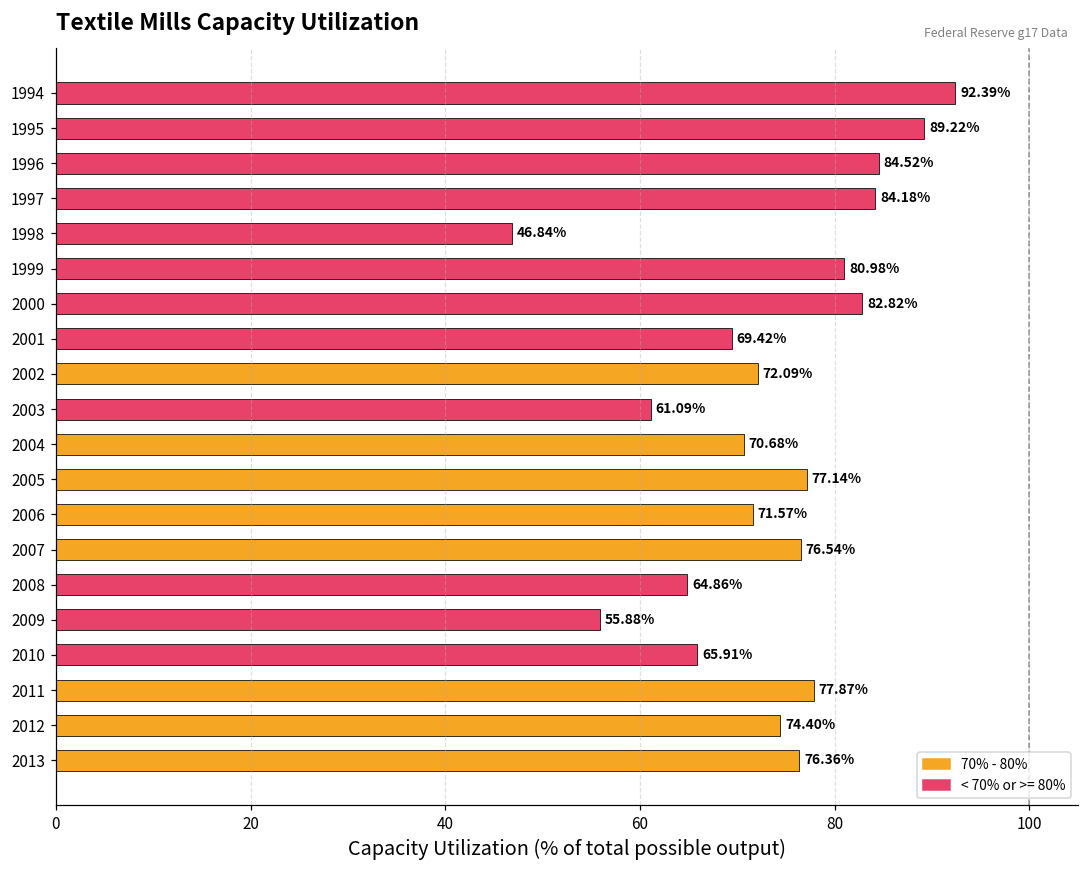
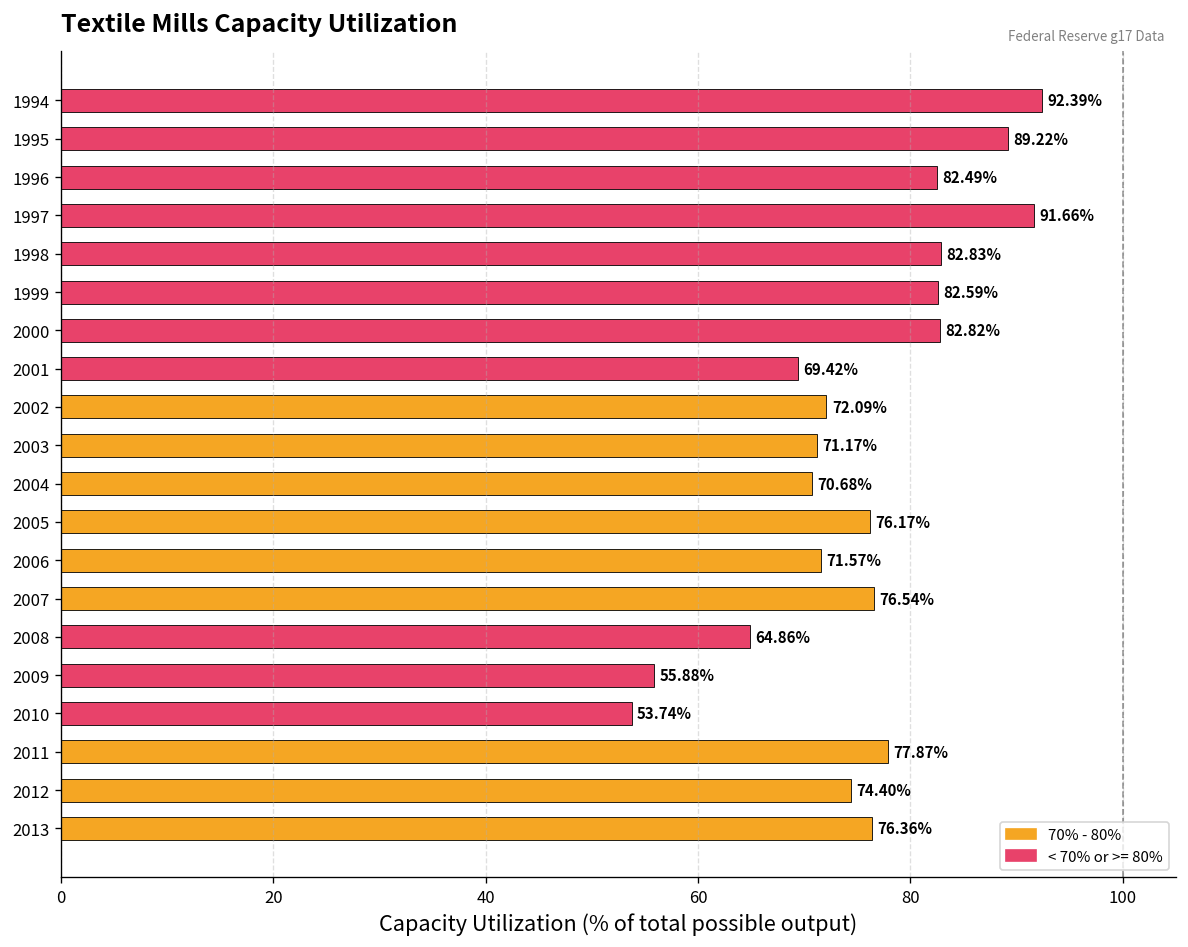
  {
    "1994": "92.39%",
    "1995": "89.22%",
-   "1996": "84.52%",
-   "1997": "84.18%",
-   "1998": "46.84%",
-   "1999": "80.98%",
+   "1996": "82.49%",
+   "1997": "91.66%",
+   "1998": "82.83%",
+   "1999": "82.59%",
    "2000": "82.82%",
    "2001": "69.42%",
    "2002": "72.09%",
-   "2003": "61.09%",
+   "2003": "71.17%",
    "2004": "70.68%",
-   "2005": "77.14%",
+   "2005": "76.17%",
    "2006": "71.57%",
    "2007": "76.54%",
    "2008": "64.86%",
    "2009": "55.88%",
-   "2010": "65.91%",
+   "2010": "53.74%",
    "2011": "77.87%",
    "2012": "74.40%",
    "2013": "76.36%"
  }
